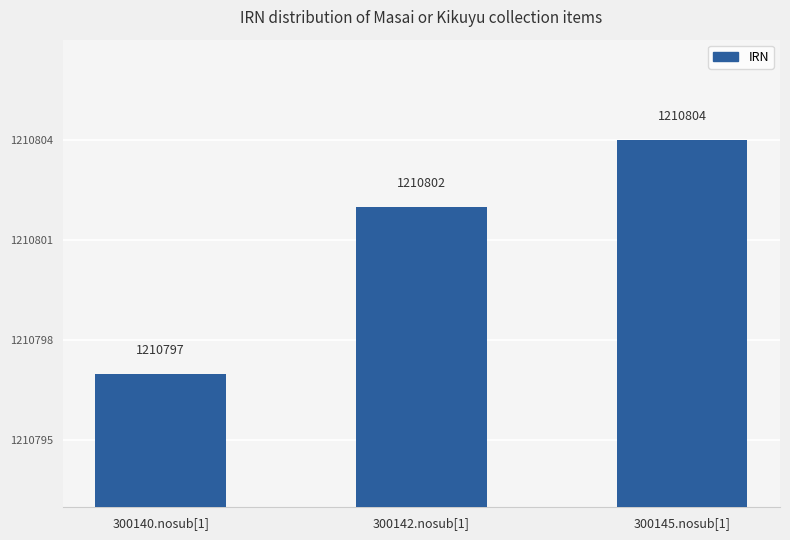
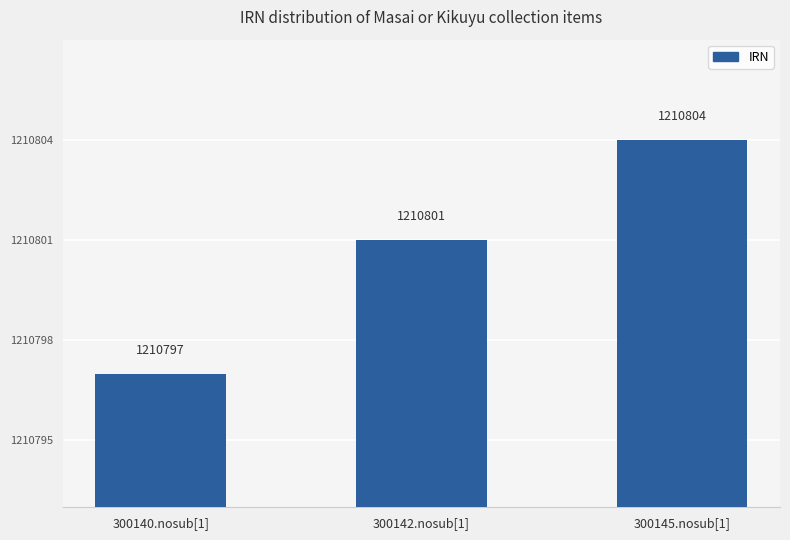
  {
    "300140.nosub[1]": 1210797,
-   "300142.nosub[1]": 1210802,
+   "300142.nosub[1]": 1210801,
    "300145.nosub[1]": 1210804
  }
